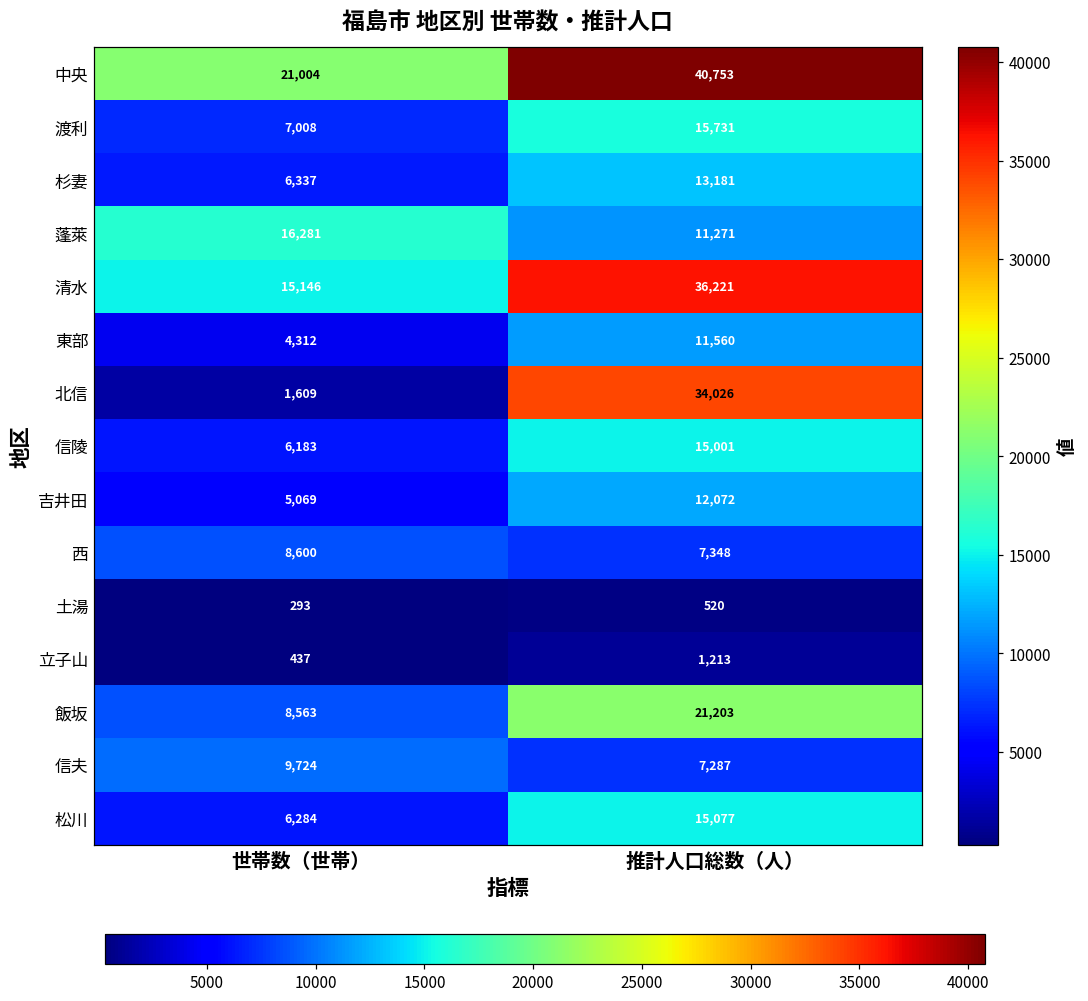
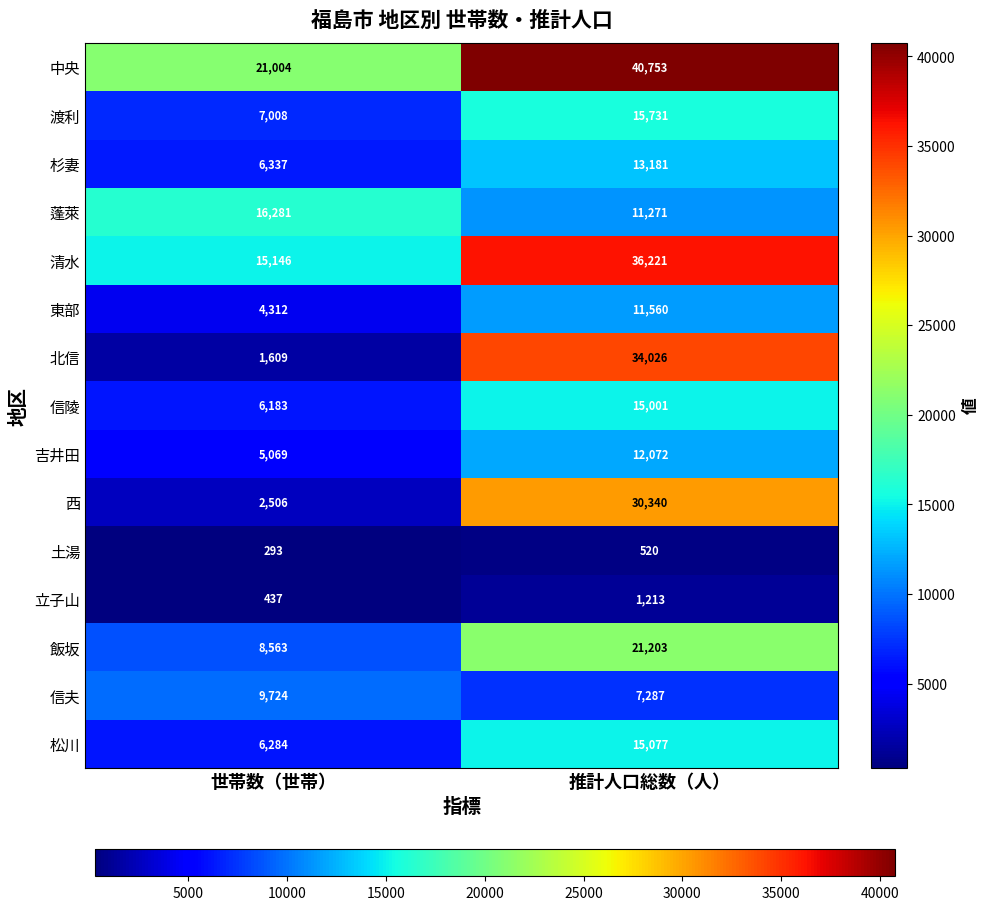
  {
    "中央": {
      "世帯数（世帯）": "21,004",
      "推計人口総数（人）": "40,753"
    },
    "渡利": {
      "世帯数（世帯）": "7,008",
      "推計人口総数（人）": "15,731"
    },
    "杉妻": {
      "世帯数（世帯）": "6,337",
      "推計人口総数（人）": "13,181"
    },
    "蓬萊": {
      "世帯数（世帯）": "16,281",
      "推計人口総数（人）": "11,271"
    },
    "清水": {
      "世帯数（世帯）": "15,146",
      "推計人口総数（人）": "36,221"
    },
    "東部": {
      "世帯数（世帯）": "4,312",
      "推計人口総数（人）": "11,560"
    },
    "北信": {
      "世帯数（世帯）": "1,609",
      "推計人口総数（人）": "34,026"
    },
    "信陵": {
      "世帯数（世帯）": "6,183",
      "推計人口総数（人）": "15,001"
    },
    "吉井田": {
      "世帯数（世帯）": "5,069",
      "推計人口総数（人）": "12,072"
    },
    "西": {
-     "世帯数（世帯）": "8,600",
-     "推計人口総数（人）": "7,348"
+     "世帯数（世帯）": "2,506",
+     "推計人口総数（人）": "30,340"
    },
    "土湯": {
      "世帯数（世帯）": "293",
      "推計人口総数（人）": "520"
    },
    "立子山": {
      "世帯数（世帯）": "437",
      "推計人口総数（人）": "1,213"
    },
    "飯坂": {
      "世帯数（世帯）": "8,563",
      "推計人口総数（人）": "21,203"
    },
    "信夫": {
      "世帯数（世帯）": "9,724",
      "推計人口総数（人）": "7,287"
    },
    "松川": {
      "世帯数（世帯）": "6,284",
      "推計人口総数（人）": "15,077"
    }
  }
